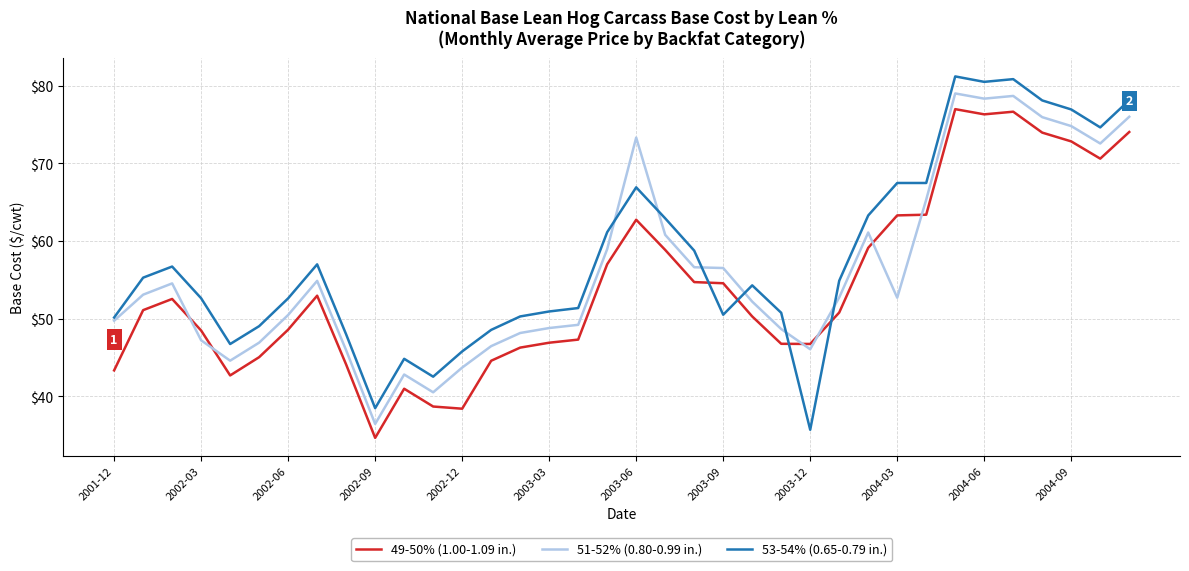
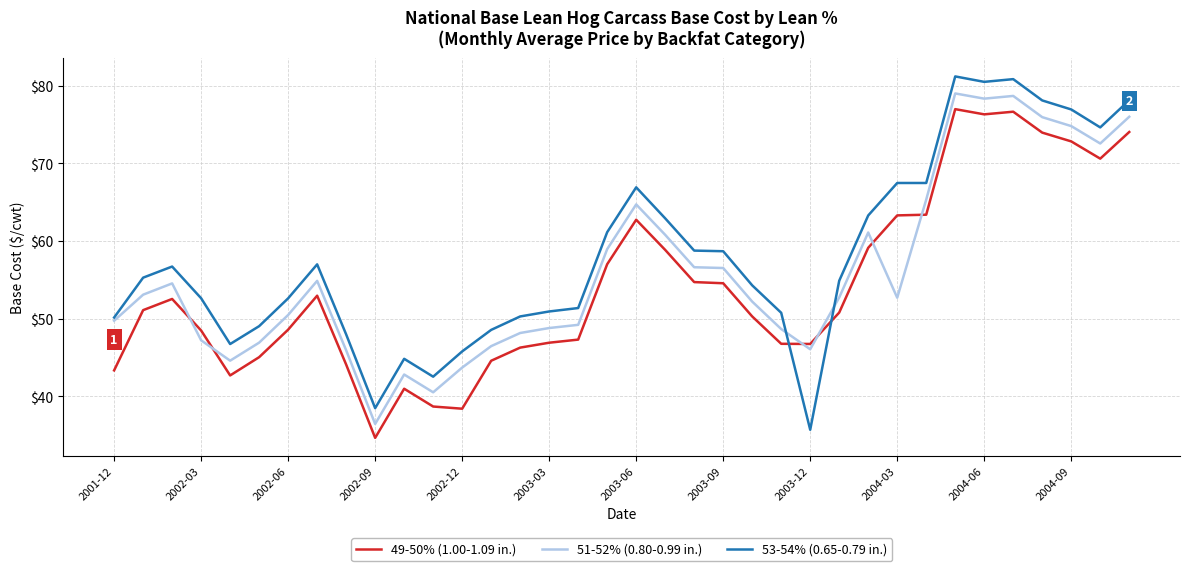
  {
    "49-50% (1.00-1.09 in.)": {
      "2001-12": "$43",
      "2002-03": "$48",
      "2002-06": "$49",
      "2002-09": "$35",
      "2002-12": "$38",
      "2003-03": "$47",
      "2003-06": "$63",
      "2003-09": "$55",
      "2003-12": "$47",
      "2004-03": "$63",
      "2004-06": "$76",
      "2004-09": "$73"
    },
    "51-52% (0.80-0.99 in.)": {
      "2002-03": "$47",
      "2002-06": "$50",
      "2002-09": "$36",
      "2002-12": "$44",
      "2003-03": "$49",
-     "2003-06": "$73",
+     "2003-06": "$65",
      "2003-09": "$57",
      "2003-12": "$46",
      "2004-03": "$53",
      "2004-06": "$78",
      "2004-09": "$75"
    },
    "53-54% (0.65-0.79 in.)": {
      "2001-12": "$50",
      "2002-03": "$53",
      "2002-06": "$53",
      "2002-09": "$38",
      "2002-12": "$46",
      "2003-03": "$51",
      "2003-06": "$67",
-     "2003-09": "$51",
+     "2003-09": "$59",
      "2003-12": "$36",
      "2004-03": "$67",
      "2004-06": "$80",
      "2004-09": "$77"
    }
  }
